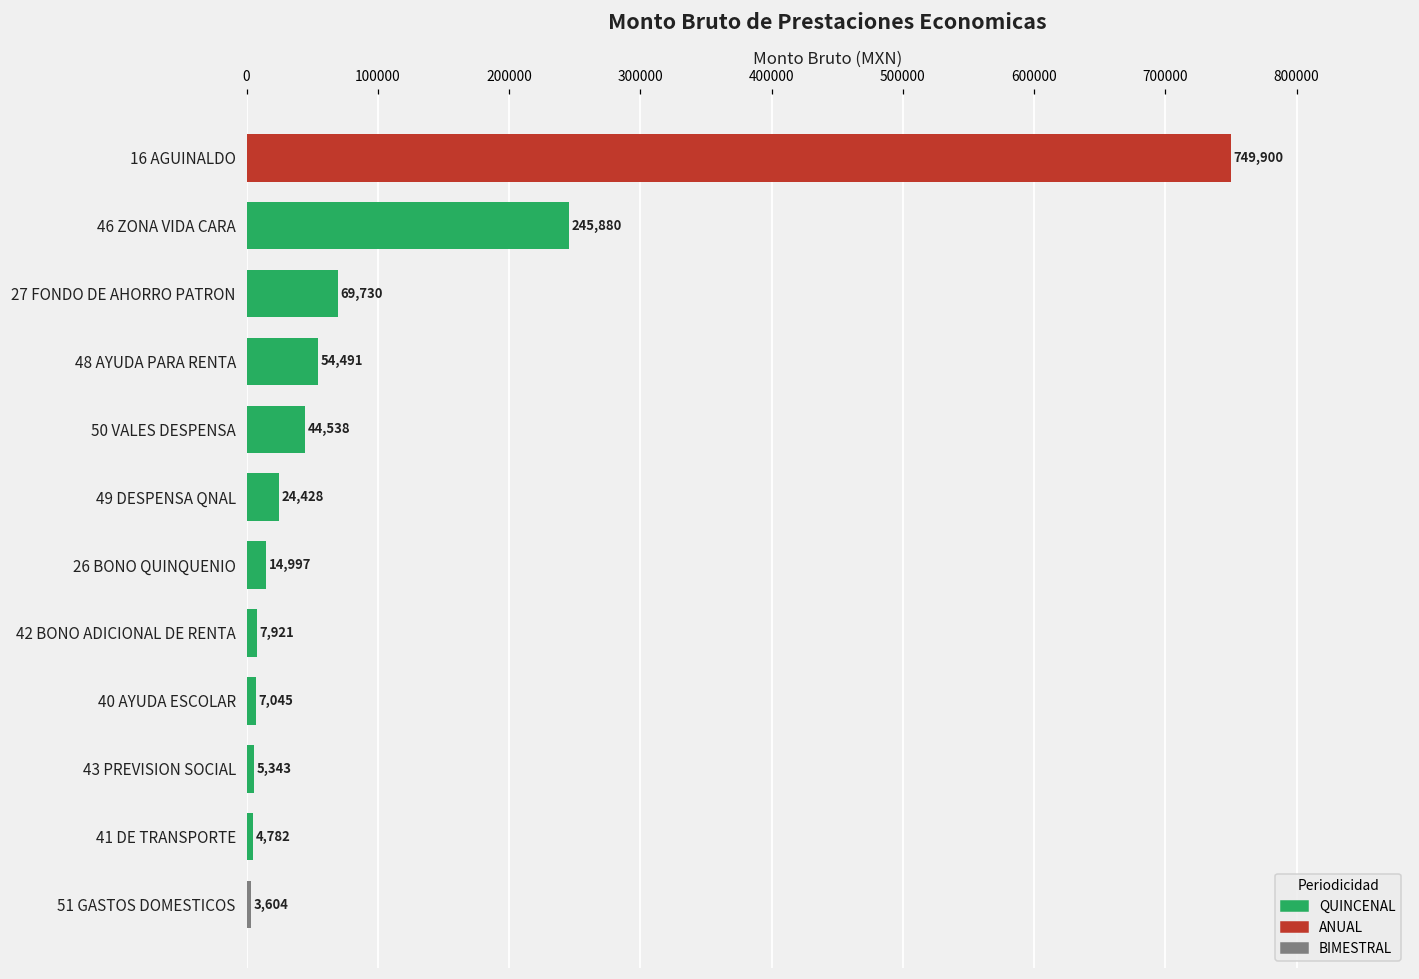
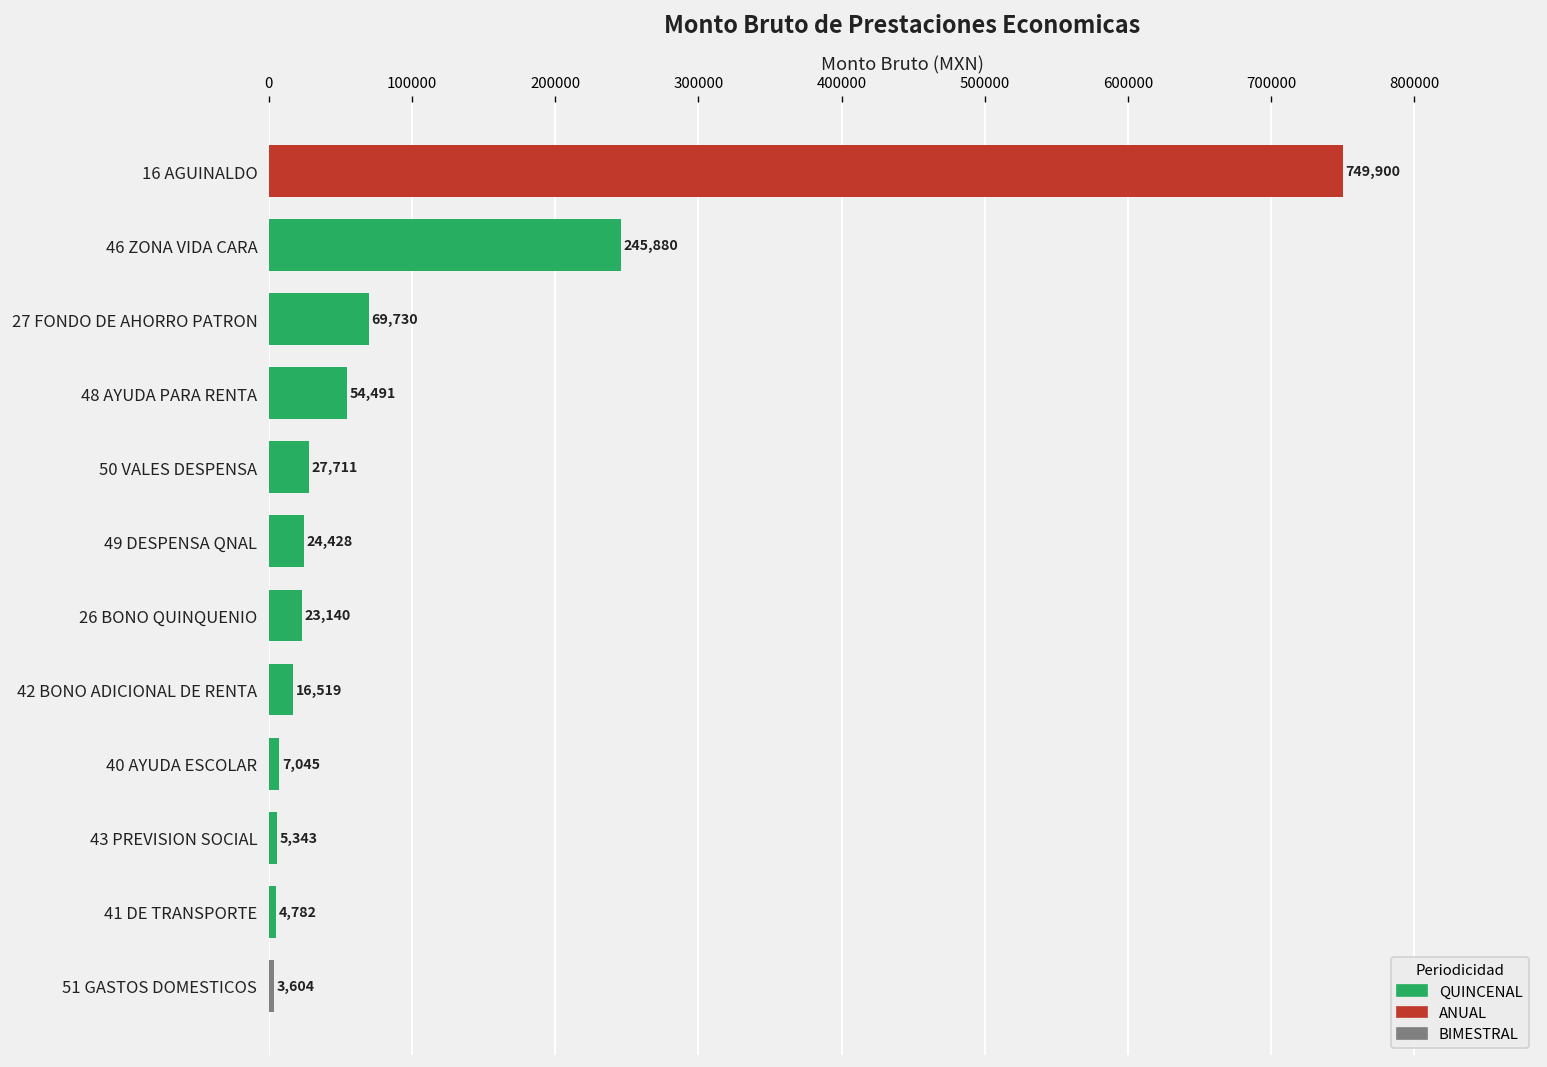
  {
    "16 AGUINALDO": "749,900",
    "46 ZONA VIDA CARA": "245,880",
    "27 FONDO DE AHORRO PATRON": "69,730",
    "48 AYUDA PARA RENTA": "54,491",
-   "50 VALES DESPENSA": "44,538",
+   "50 VALES DESPENSA": "27,711",
    "49 DESPENSA QNAL": "24,428",
-   "26 BONO QUINQUENIO": "14,997",
-   "42 BONO ADICIONAL DE RENTA": "7,921",
+   "26 BONO QUINQUENIO": "23,140",
+   "42 BONO ADICIONAL DE RENTA": "16,519",
    "40 AYUDA ESCOLAR": "7,045",
    "43 PREVISION SOCIAL": "5,343",
    "41 DE TRANSPORTE": "4,782",
    "51 GASTOS DOMESTICOS": "3,604"
  }
